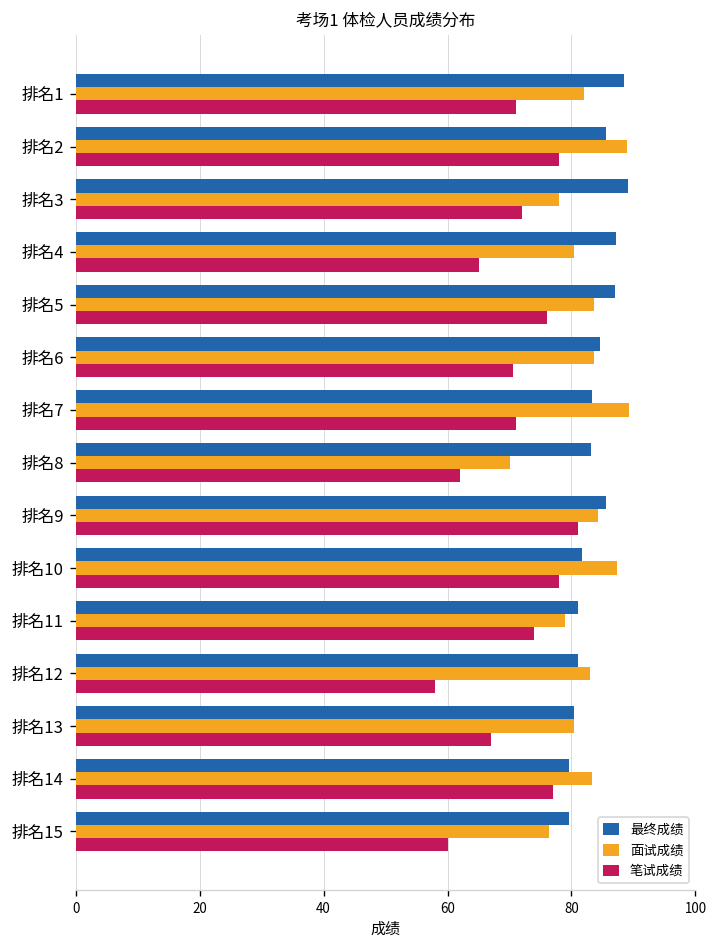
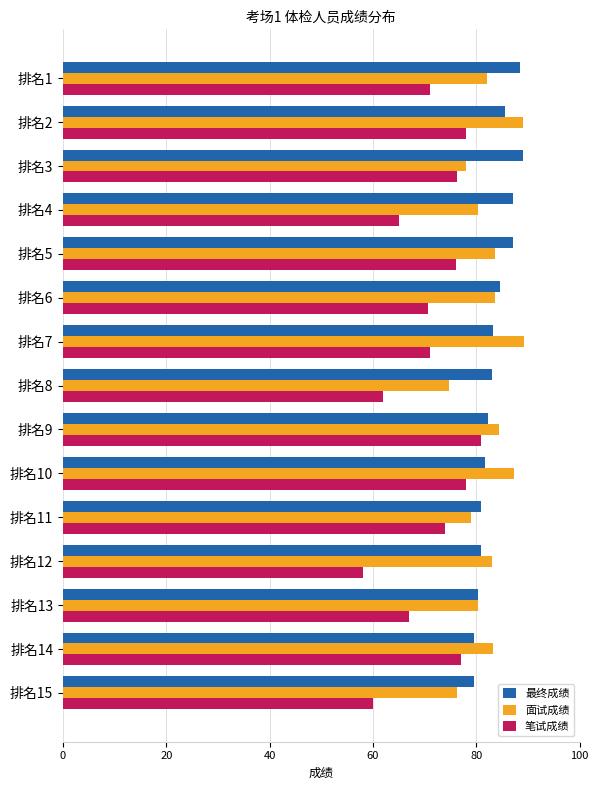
  {
    "最终成绩": {
      "排名1": 88,
      "排名2": 86,
      "排名3": 89,
      "排名4": 87,
      "排名5": 87,
      "排名6": 85,
      "排名7": 83,
      "排名8": 83,
-     "排名9": 86,
+     "排名9": 82,
      "排名10": 82,
      "排名11": 81,
      "排名12": 81,
      "排名13": 80,
      "排名14": 80,
      "排名15": 80
    },
    "面试成绩": {
      "排名1": 82,
      "排名2": 89,
      "排名3": 78,
      "排名4": 80,
      "排名5": 84,
      "排名6": 84,
      "排名7": 89,
-     "排名8": 70,
+     "排名8": 75,
      "排名9": 84,
      "排名10": 87,
      "排名11": 79,
      "排名12": 83,
      "排名13": 80,
      "排名14": 83,
      "排名15": 76
    },
    "笔试成绩": {
      "排名1": 71,
      "排名2": 78,
-     "排名3": 72,
+     "排名3": 76,
      "排名4": 65,
      "排名5": 76,
      "排名6": 71,
      "排名7": 71,
      "排名8": 62,
      "排名9": 81,
      "排名10": 78,
      "排名11": 74,
      "排名12": 58,
      "排名13": 67,
      "排名14": 77,
      "排名15": 60
    }
  }
